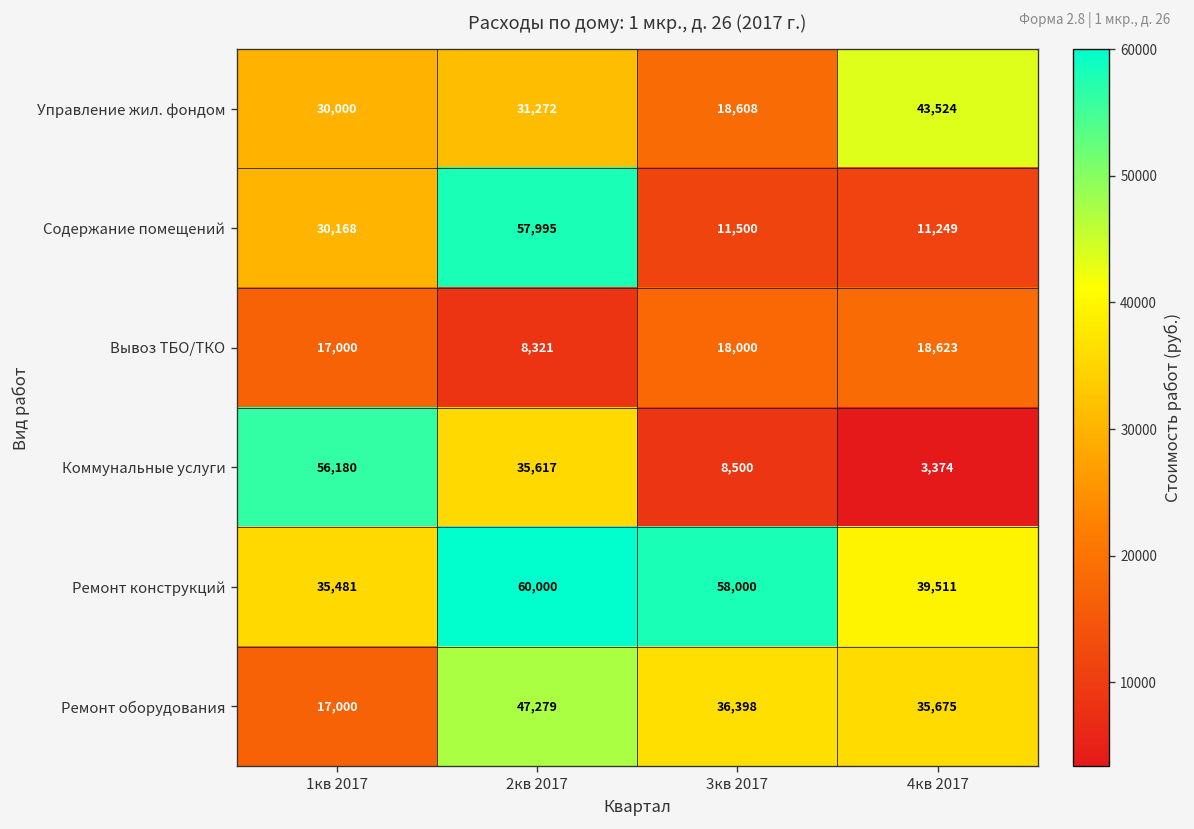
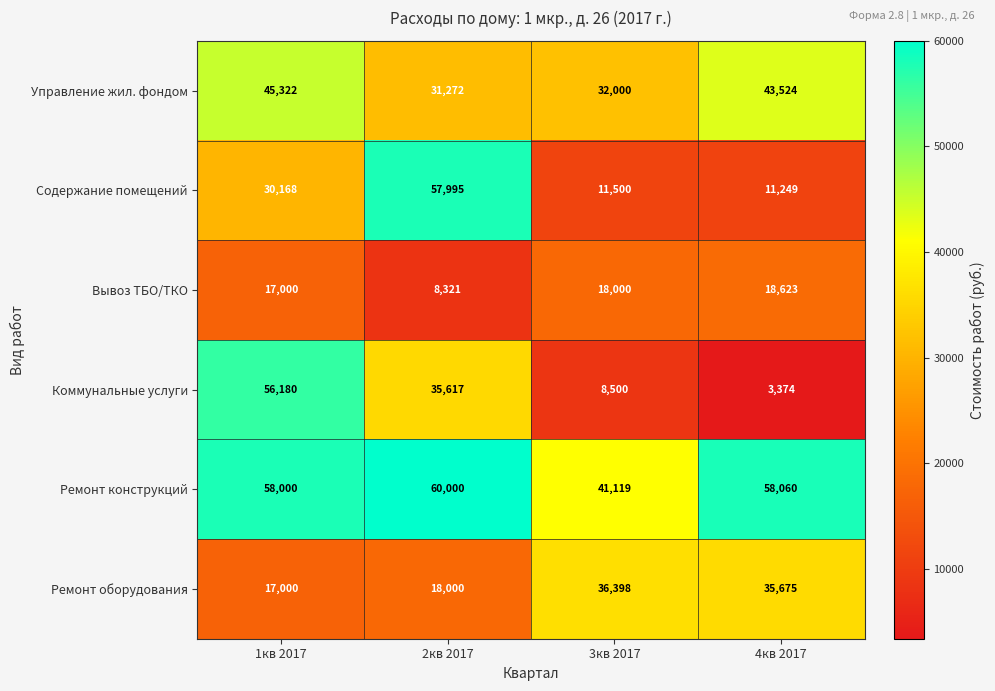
  {
    "Управление жил. фондом": {
-     "1кв 2017": "30,000",
+     "1кв 2017": "45,322",
      "2кв 2017": "31,272",
-     "3кв 2017": "18,608",
+     "3кв 2017": "32,000",
      "4кв 2017": "43,524"
    },
    "Содержание помещений": {
      "1кв 2017": "30,168",
      "2кв 2017": "57,995",
      "3кв 2017": "11,500",
      "4кв 2017": "11,249"
    },
    "Вывоз ТБО/ТКО": {
      "1кв 2017": "17,000",
      "2кв 2017": "8,321",
      "3кв 2017": "18,000",
      "4кв 2017": "18,623"
    },
    "Коммунальные услуги": {
      "1кв 2017": "56,180",
      "2кв 2017": "35,617",
      "3кв 2017": "8,500",
      "4кв 2017": "3,374"
    },
    "Ремонт конструкций": {
-     "1кв 2017": "35,481",
+     "1кв 2017": "58,000",
      "2кв 2017": "60,000",
-     "3кв 2017": "58,000",
-     "4кв 2017": "39,511"
+     "3кв 2017": "41,119",
+     "4кв 2017": "58,060"
    },
    "Ремонт оборудования": {
      "1кв 2017": "17,000",
-     "2кв 2017": "47,279",
+     "2кв 2017": "18,000",
      "3кв 2017": "36,398",
      "4кв 2017": "35,675"
    }
  }
